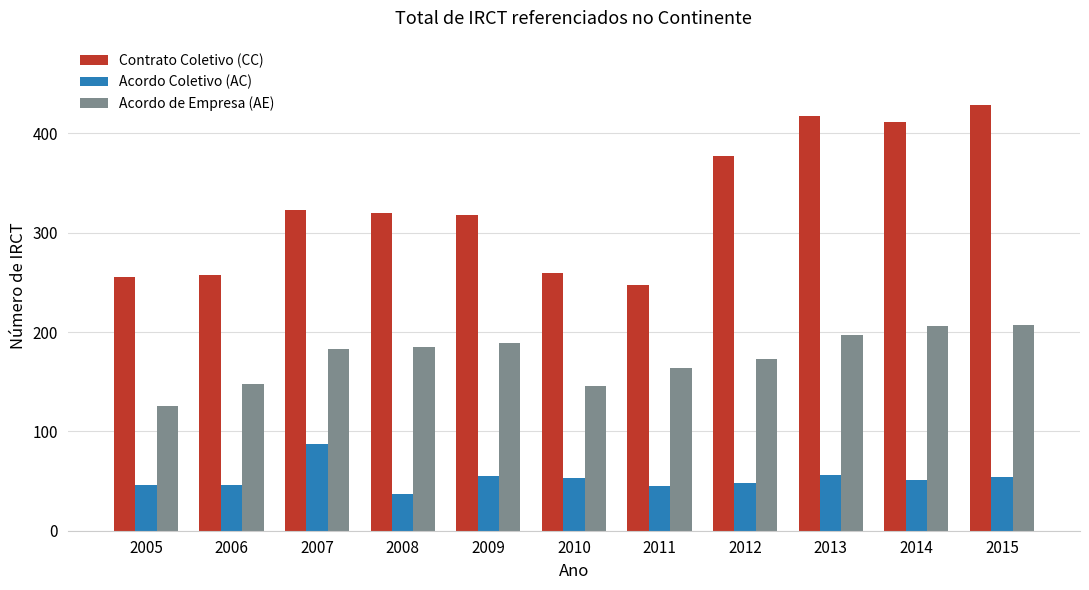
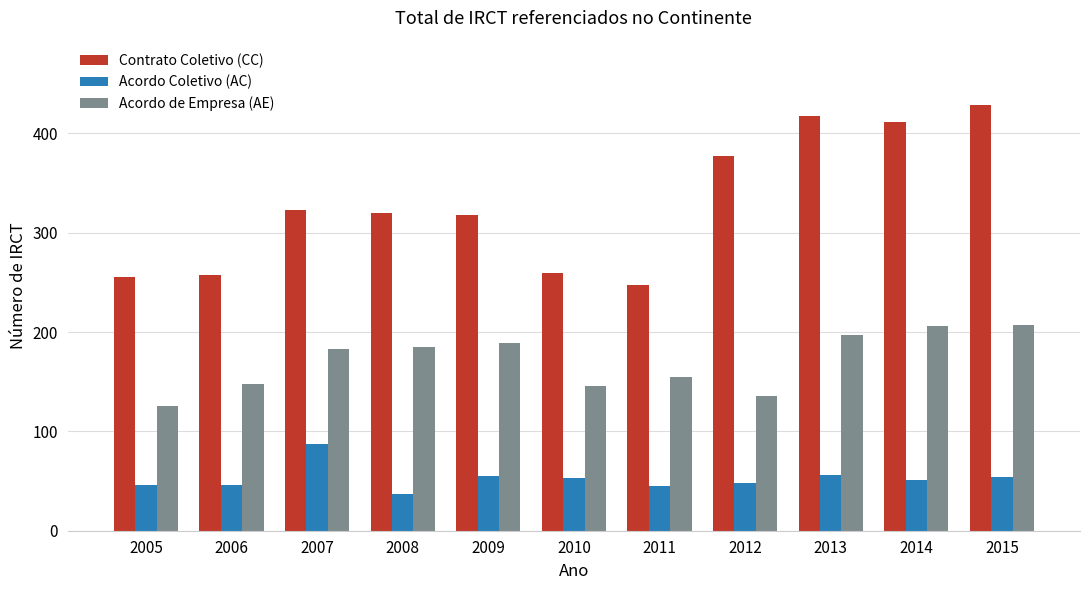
  {
    "Contrato Coletivo (CC)": {
      "2005": 260,
      "2006": 260,
      "2007": 320,
      "2008": 320,
      "2009": 320,
      "2010": 260,
      "2011": 250,
      "2012": 380,
      "2013": 420,
      "2014": 410,
      "2015": 430
    },
    "Acordo Coletivo (AC)": {
      "2005": 50,
      "2006": 50,
      "2007": 90,
      "2008": 40,
      "2009": 60,
      "2010": 50,
      "2011": 50,
      "2012": 50,
      "2013": 60,
      "2014": 50,
      "2015": 50
    },
    "Acordo de Empresa (AE)": {
      "2005": 130,
      "2006": 150,
      "2007": 180,
      "2008": 190,
      "2009": 190,
      "2010": 150,
-     "2011": 164,
-     "2012": 170,
+     "2011": 155,
+     "2012": 140,
      "2013": 200,
      "2014": 210,
      "2015": 210
    }
  }
